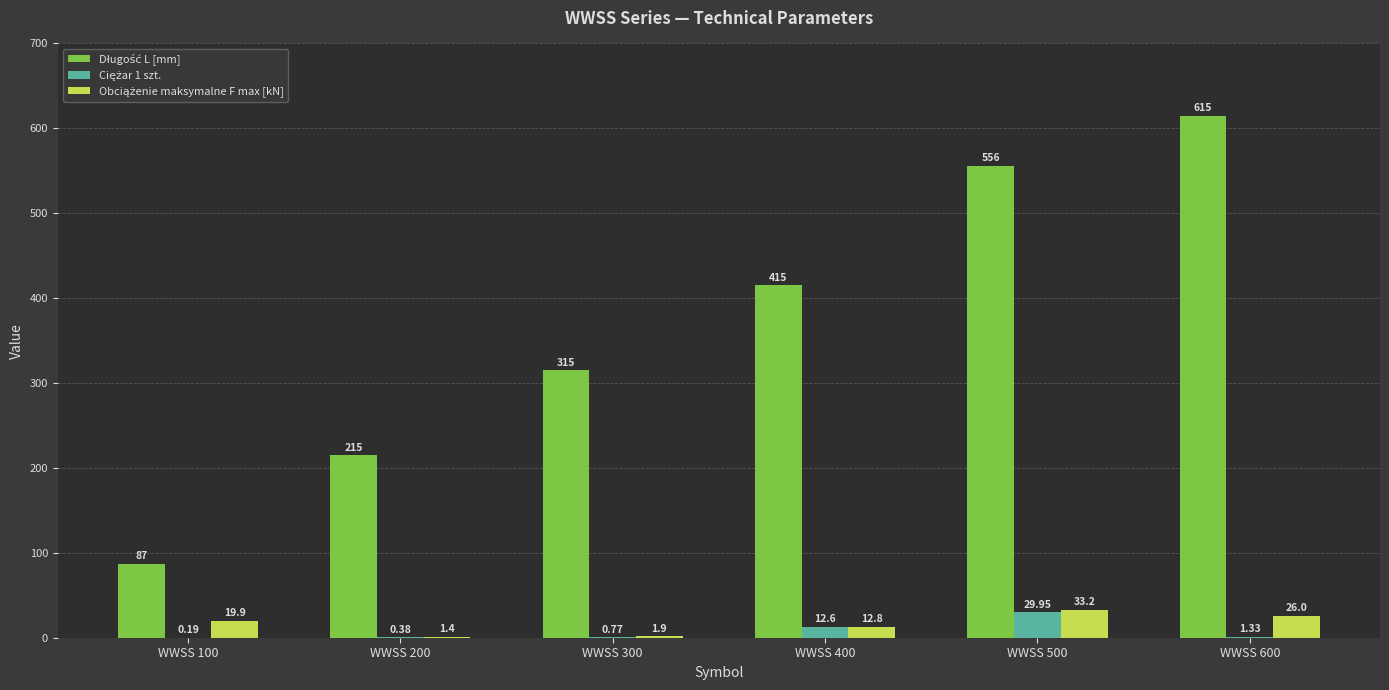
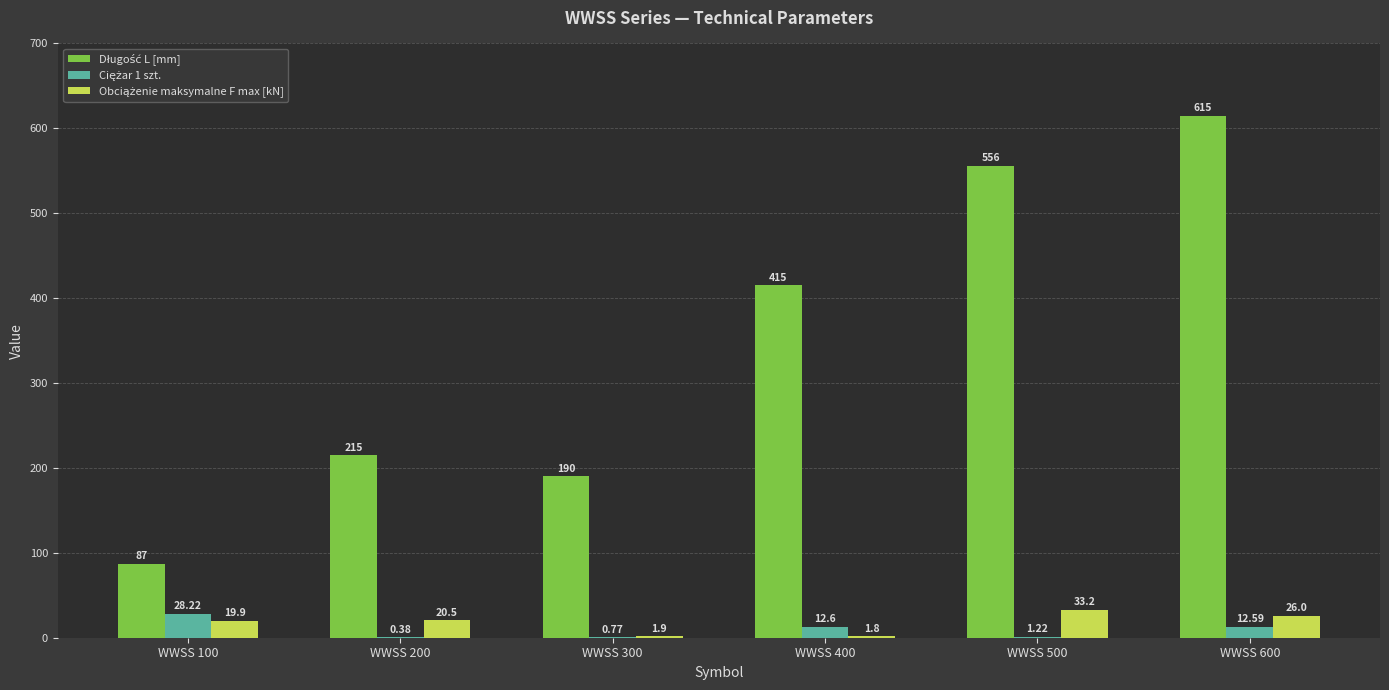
  {
    "Długość L [mm]": {
      "WWSS 100": 87,
      "WWSS 200": 215,
-     "WWSS 300": 315,
+     "WWSS 300": 190,
      "WWSS 400": 415,
      "WWSS 500": 556,
      "WWSS 600": 615
    },
    "Ciężar 1 szt.": {
-     "WWSS 100": 0.19,
+     "WWSS 100": 28.22,
      "WWSS 200": 0.38,
      "WWSS 300": 0.77,
      "WWSS 400": 12.6,
-     "WWSS 500": 29.95,
-     "WWSS 600": 1.33
+     "WWSS 500": 1.22,
+     "WWSS 600": 12.59
    },
    "Obciążenie maksymalne F max [kN]": {
      "WWSS 100": 19.9,
-     "WWSS 200": 1.4,
+     "WWSS 200": 20.5,
      "WWSS 300": 1.9,
-     "WWSS 400": 12.8,
+     "WWSS 400": 1.8,
      "WWSS 500": 33.2,
      "WWSS 600": 26.0
    }
  }
